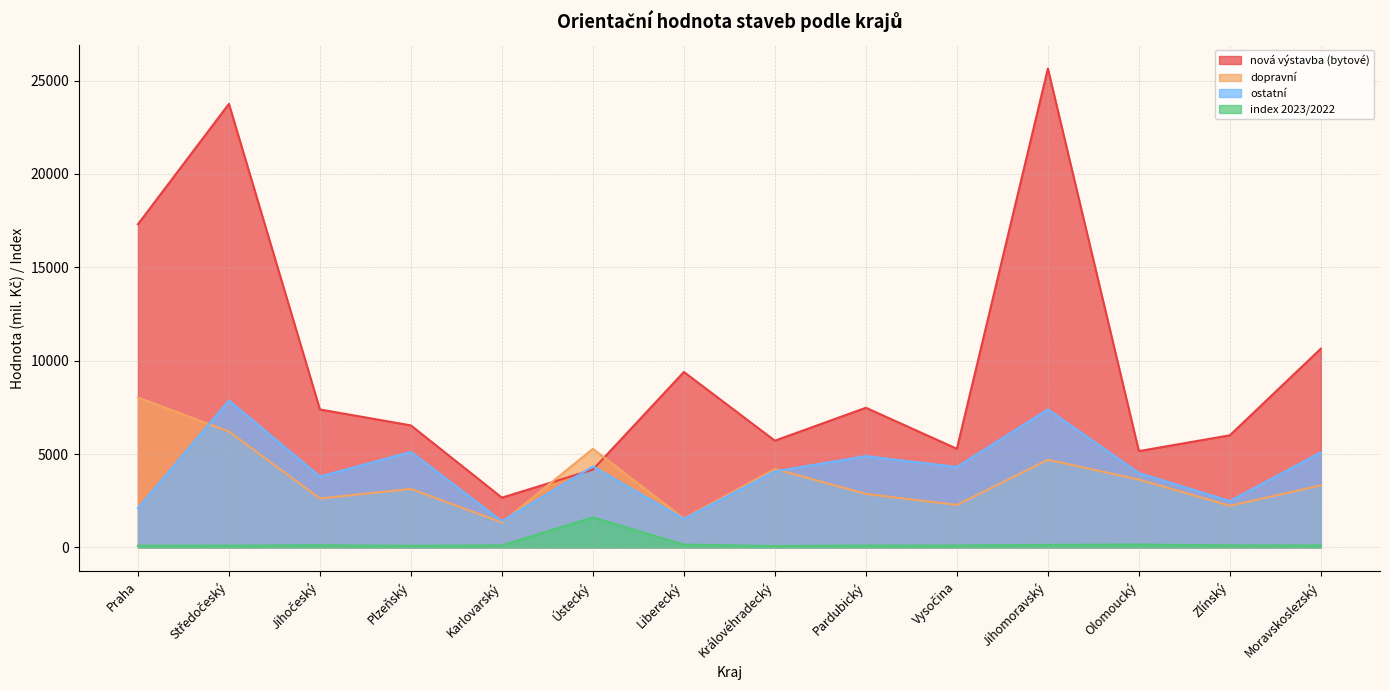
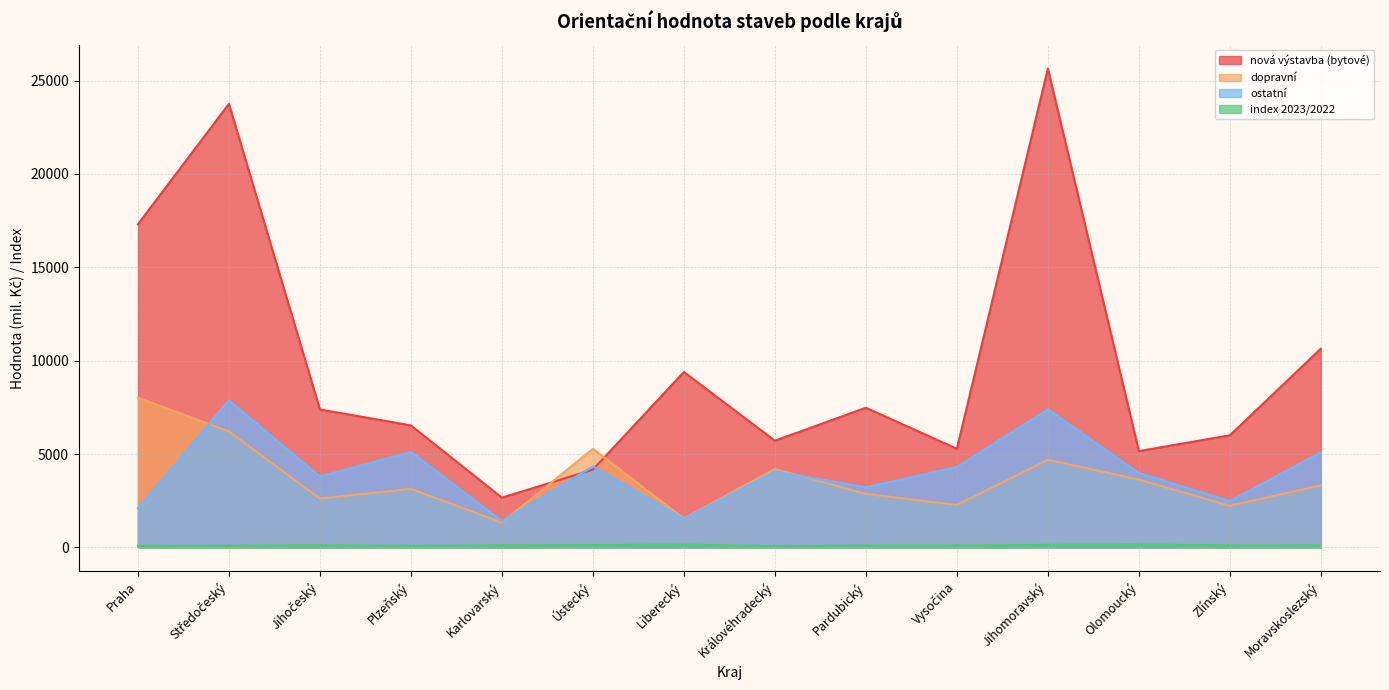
  {
    "nová výstavba (bytové)": {
      "Praha": 17300,
      "Středočeský": 23800,
      "Jihočeský": 7400,
      "Plzeňský": 6500,
      "Karlovarský": 2700,
      "Ústecký": 4200,
      "Liberecký": 9400,
      "Královéhradecký": 5700,
      "Pardubický": 7500,
      "Vysočina": 5300,
      "Jihomoravský": 25600,
      "Olomoucký": 5200,
      "Zlínský": 6000,
      "Moravskoslezský": 10600
    },
    "dopravní": {
      "Praha": 8000,
      "Středočeský": 6200,
      "Jihočeský": 2600,
      "Plzeňský": 3100,
      "Ústecký": 5300,
      "Pardubický": 2900,
      "Vysočina": 2300,
      "Jihomoravský": 4700,
      "Olomoucký": 3600,
      "Zlínský": 2200,
      "Moravskoslezský": 3300
    },
    "ostatní": {
      "Praha": 2100,
      "Středočeský": 7900,
      "Jihočeský": 3800,
      "Plzeňský": 5100,
      "Ústecký": 4300,
-     "Pardubický": 4900,
+     "Pardubický": 3200,
      "Vysočina": 4300,
      "Jihomoravský": 7400,
      "Olomoucký": 4000,
      "Zlínský": 2500,
      "Moravskoslezský": 5100
    },
    "index 2023/2022": {
      "Praha": 100,
      "Středočeský": 100,
      "Jihočeský": 100,
      "Plzeňský": 100,
      "Karlovarský": 100,
-     "Ústecký": 1600,
+     "Ústecký": 100,
      "Liberecký": 200,
      "Královéhradecký": 100,
      "Pardubický": 100,
      "Vysočina": 100,
      "Jihomoravský": 100,
      "Olomoucký": 200,
      "Zlínský": 100,
      "Moravskoslezský": 100
    }
  }
